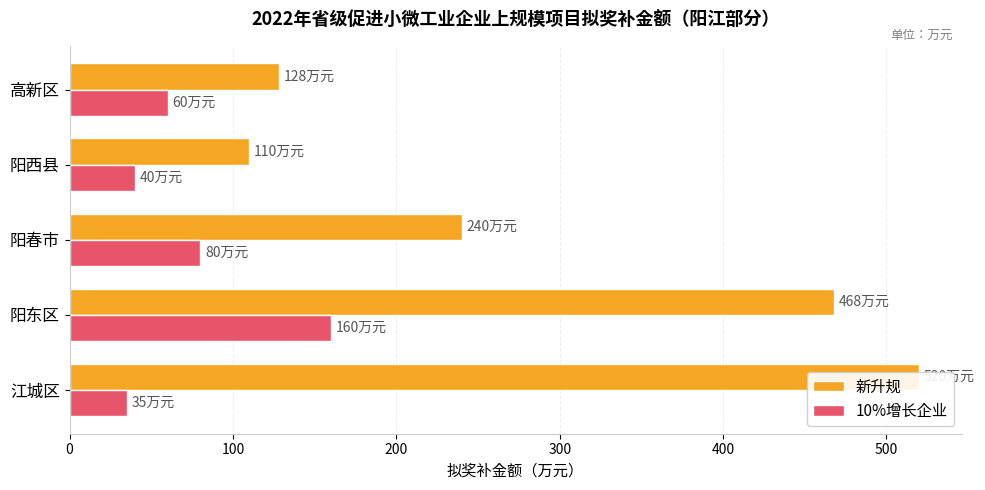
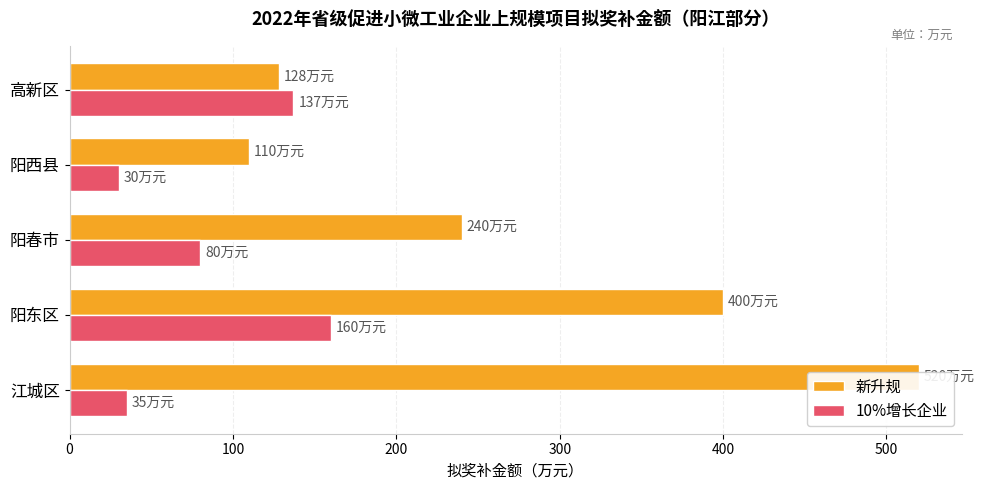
  {
    "新升规": {
      "高新区": 128,
      "阳西县": 110,
      "阳春市": 240,
-     "阳东区": 468
+     "阳东区": 400
    },
    "10%增长企业": {
-     "高新区": 60,
-     "阳西县": 40,
+     "高新区": 137,
+     "阳西县": 30,
      "阳春市": 80,
      "阳东区": 160,
      "江城区": 35
    }
  }
